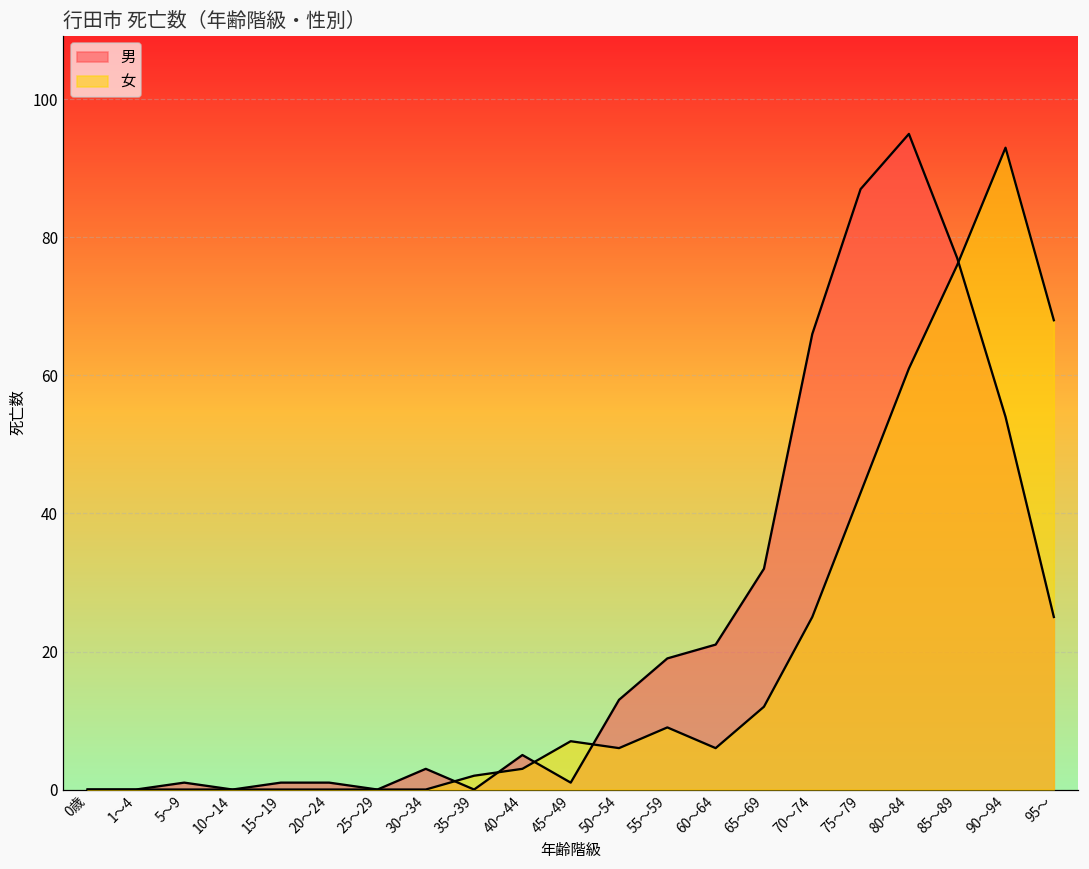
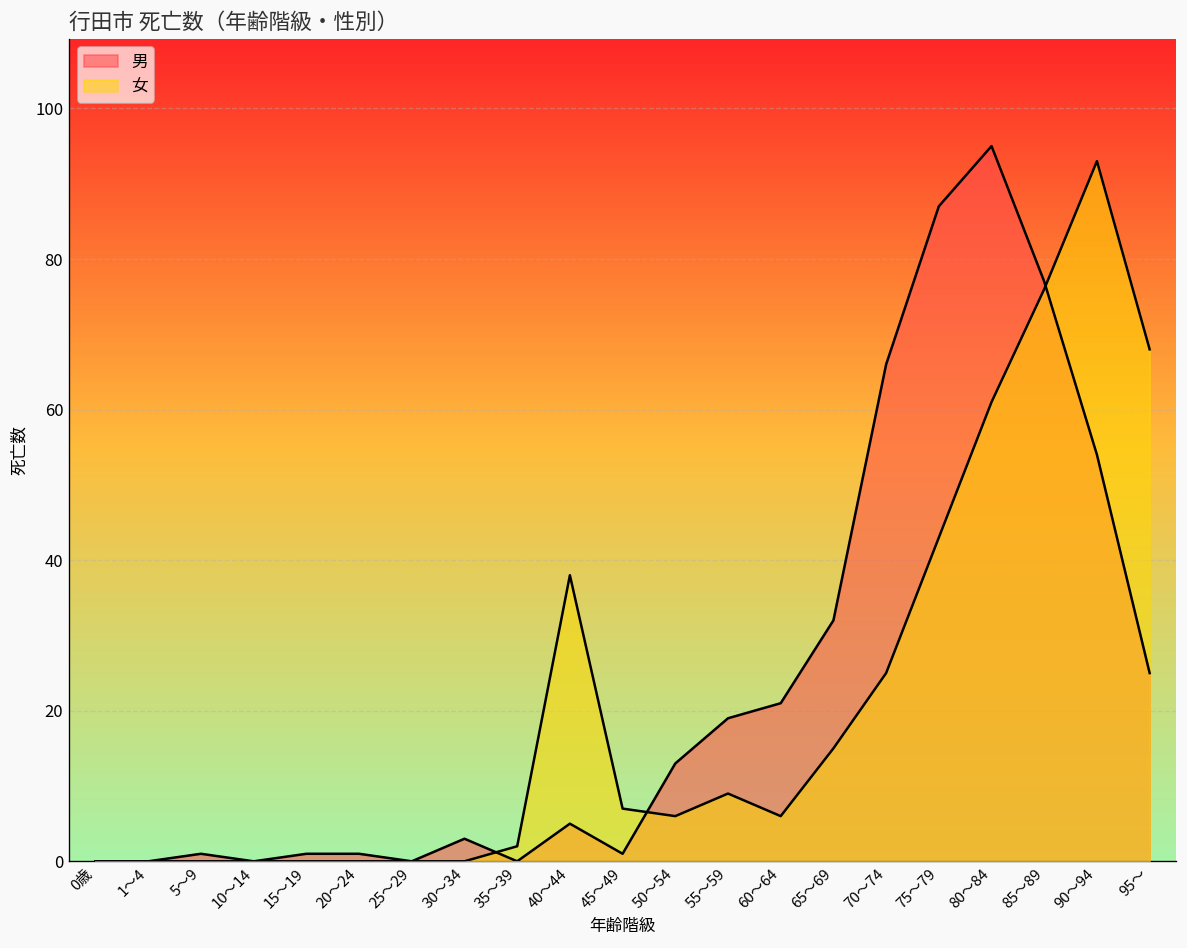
  {
    "男": {
      "5～9": 1,
      "15～19": 1,
      "20～24": 1,
      "30～34": 3,
      "35～39": 0,
      "40～44": 5,
      "45～49": 1,
      "50～54": 13,
      "55～59": 19,
      "60～64": 21,
      "65～69": 32,
      "70～74": 66,
      "75～79": 87,
      "80～84": 95,
      "85～89": 77,
      "90～94": 54,
      "95～": 25
    },
    "女": {
      "5～9": 0,
      "15～19": 0,
      "20～24": 0,
      "30～34": 0,
      "35～39": 2,
-     "40～44": 3,
+     "40～44": 38,
      "45～49": 7,
      "50～54": 6,
      "55～59": 9,
      "60～64": 6,
-     "65～69": 12,
+     "65～69": 15,
      "70～74": 25,
      "75～79": 43,
      "80～84": 61,
      "85～89": 76,
      "90～94": 93,
      "95～": 68
    }
  }
